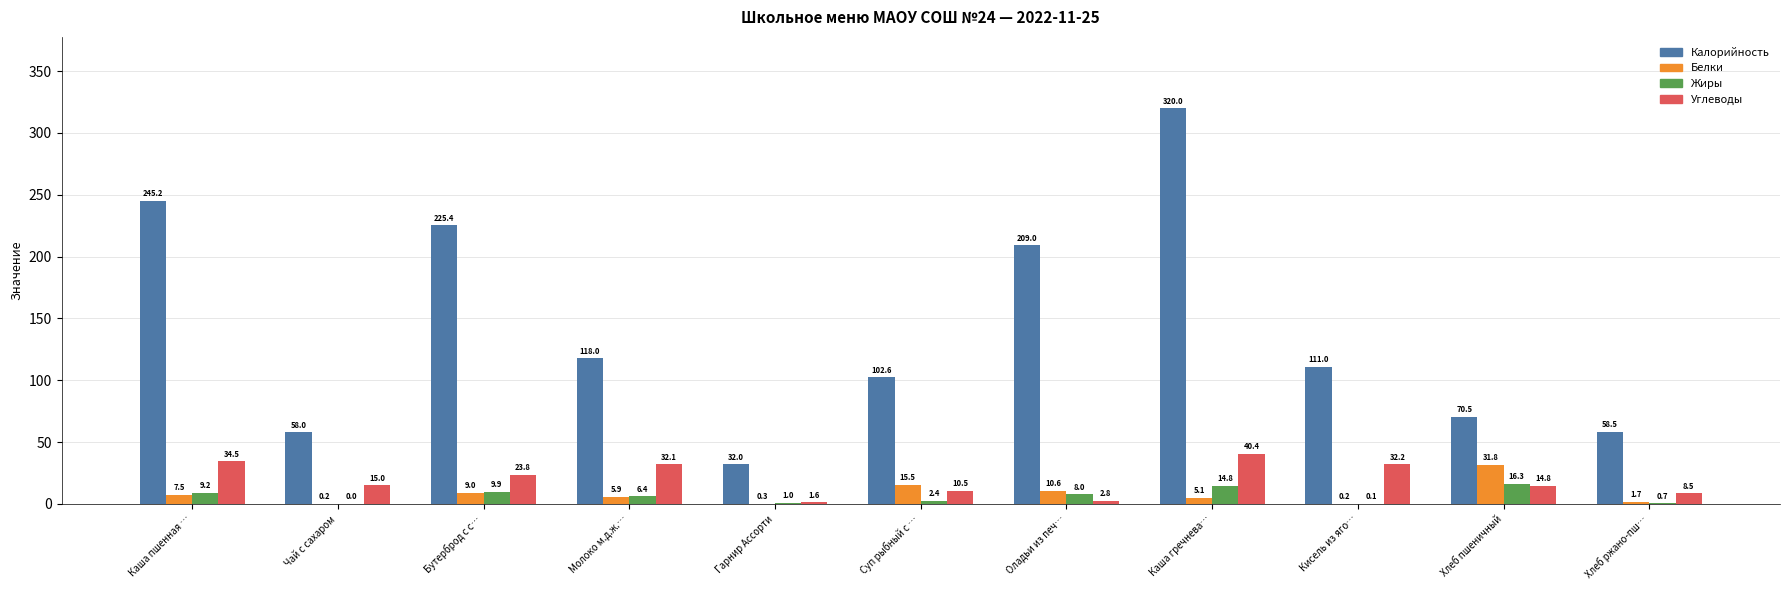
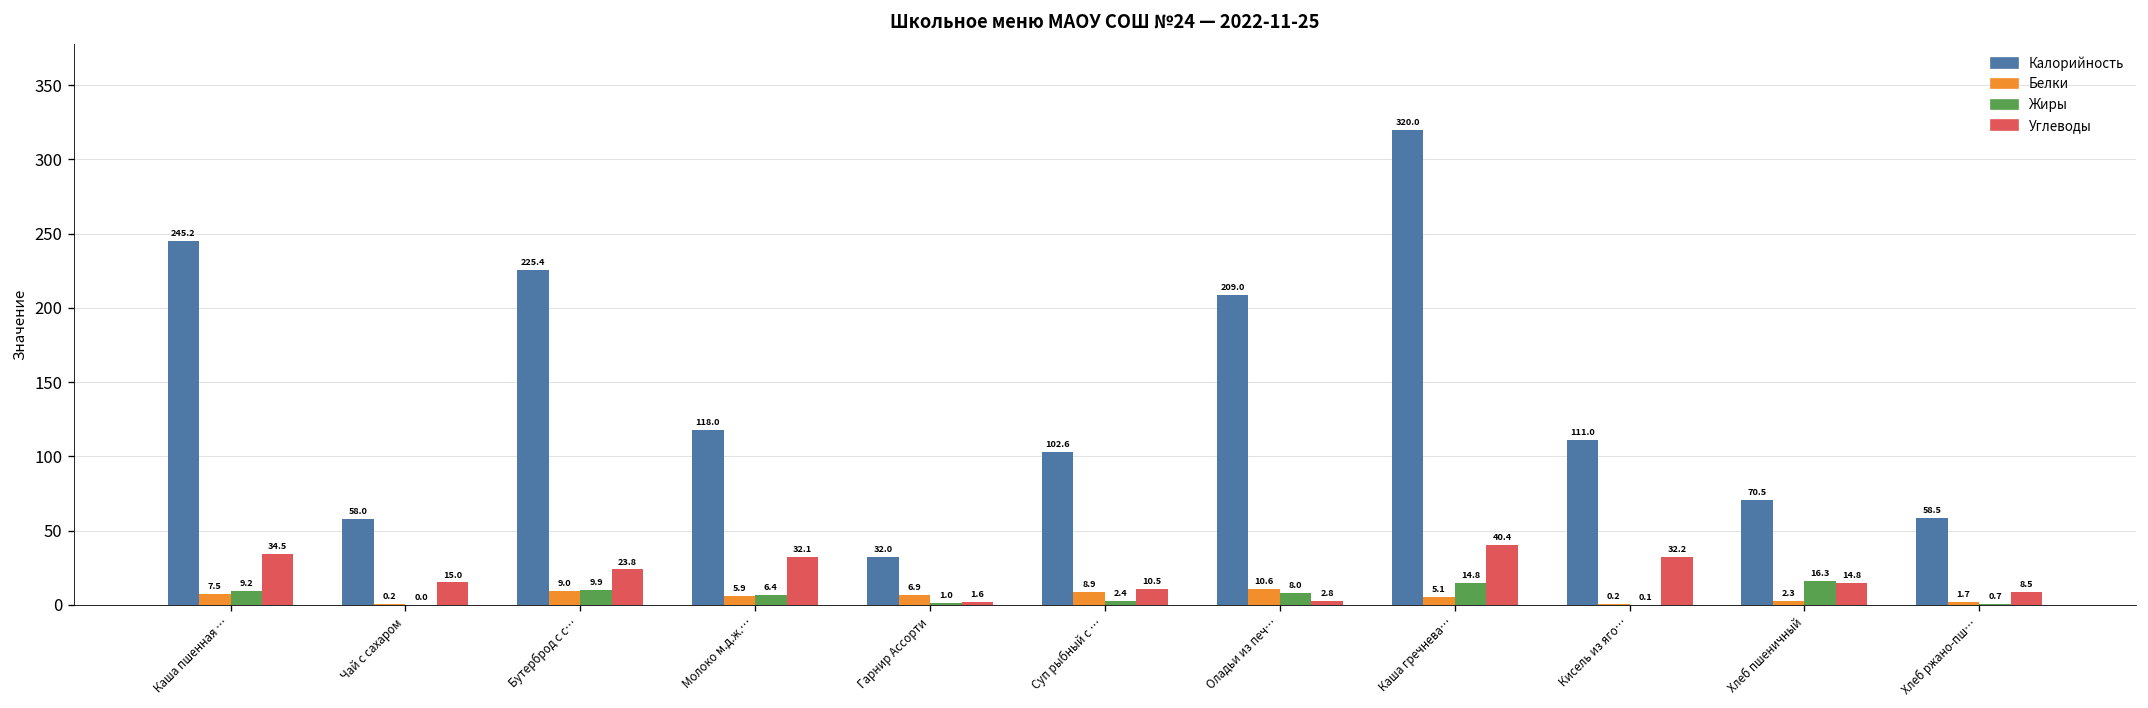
  {
    "Калорийность": {
      "Каша пшенная …": 245.2,
      "Чай с сахаром": 58.0,
      "Бутерброд с с…": 225.4,
      "Молоко м.д.ж.…": 118.0,
      "Гарнир Ассорти": 32.0,
      "Суп рыбный с …": 102.6,
      "Оладьи из печ…": 209.0,
      "Каша гречнева…": 320.0,
      "Кисель из яго…": 111.0,
      "Хлеб пшеничный": 70.5,
      "Хлеб ржано-пш…": 58.5
    },
    "Белки": {
      "Каша пшенная …": 7.5,
      "Чай с сахаром": 0.2,
      "Бутерброд с с…": 9.0,
      "Молоко м.д.ж.…": 5.9,
-     "Гарнир Ассорти": 0.3,
-     "Суп рыбный с …": 15.5,
+     "Гарнир Ассорти": 6.9,
+     "Суп рыбный с …": 8.9,
      "Оладьи из печ…": 10.6,
      "Каша гречнева…": 5.1,
      "Кисель из яго…": 0.2,
-     "Хлеб пшеничный": 31.8,
+     "Хлеб пшеничный": 2.3,
      "Хлеб ржано-пш…": 1.7
    },
    "Жиры": {
      "Каша пшенная …": 9.2,
      "Чай с сахаром": 0.0,
      "Бутерброд с с…": 9.9,
      "Молоко м.д.ж.…": 6.4,
      "Гарнир Ассорти": 1.0,
      "Суп рыбный с …": 2.4,
      "Оладьи из печ…": 8.0,
      "Каша гречнева…": 14.8,
      "Кисель из яго…": 0.1,
      "Хлеб пшеничный": 16.3,
      "Хлеб ржано-пш…": 0.7
    },
    "Углеводы": {
      "Каша пшенная …": 34.5,
      "Чай с сахаром": 15.0,
      "Бутерброд с с…": 23.8,
      "Молоко м.д.ж.…": 32.1,
      "Гарнир Ассорти": 1.6,
      "Суп рыбный с …": 10.5,
      "Оладьи из печ…": 2.8,
      "Каша гречнева…": 40.4,
      "Кисель из яго…": 32.2,
      "Хлеб пшеничный": 14.8,
      "Хлеб ржано-пш…": 8.5
    }
  }
